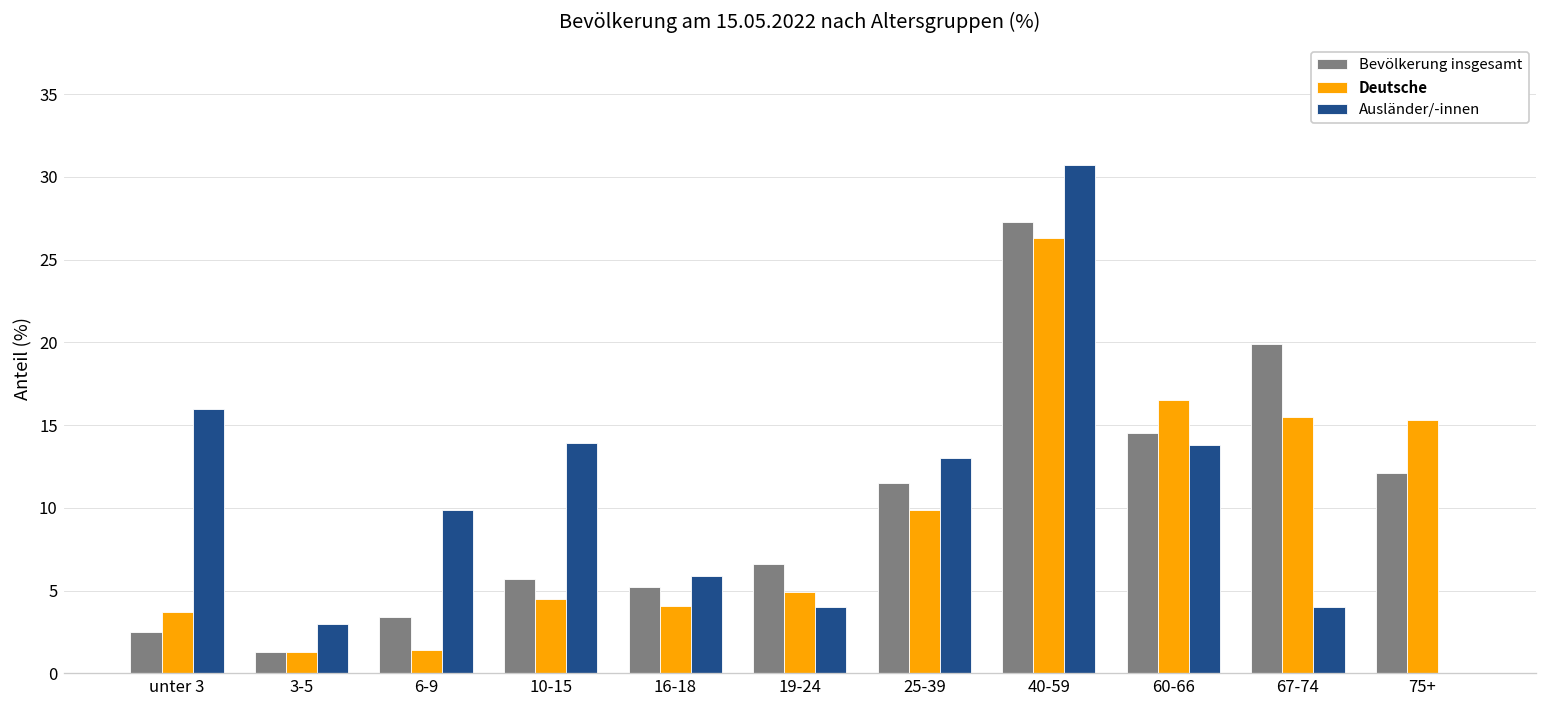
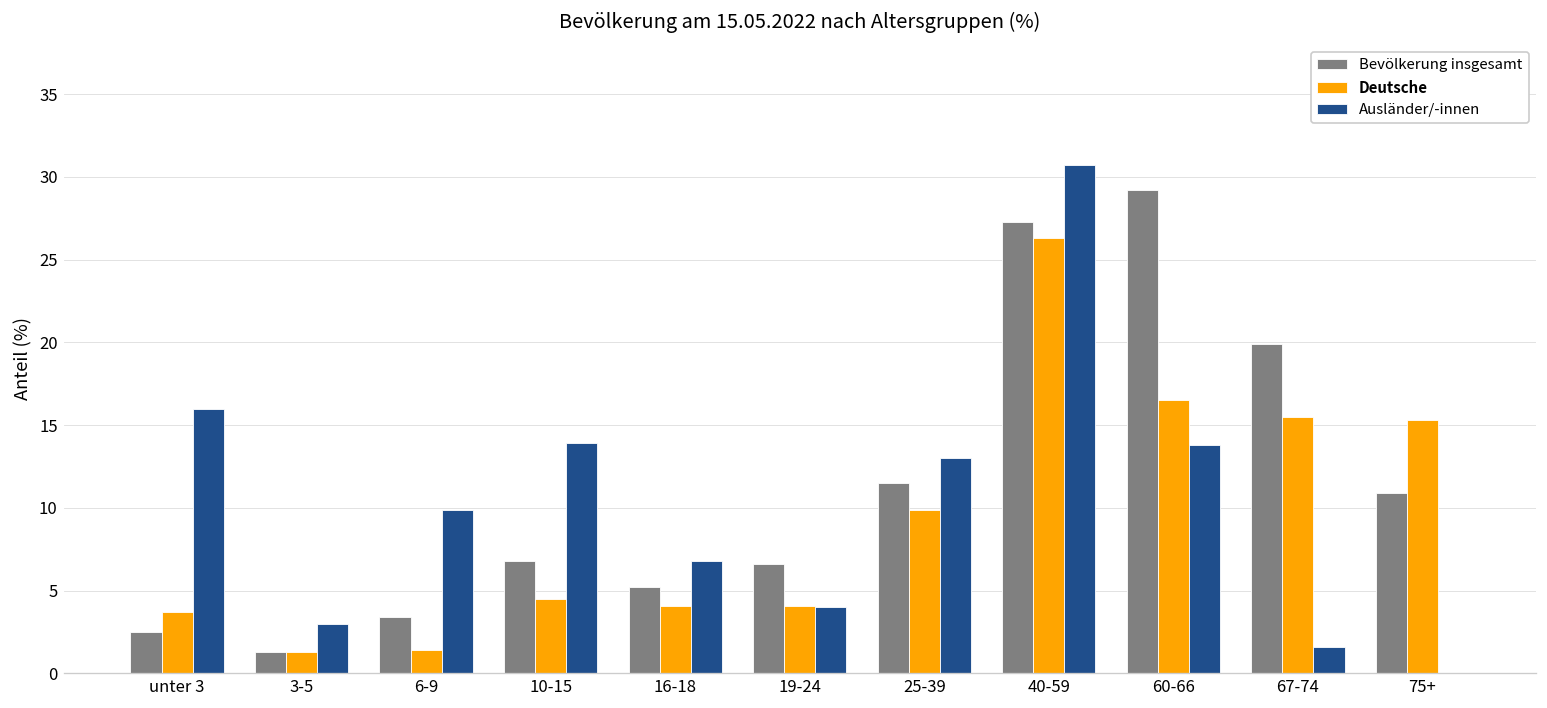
  {
    "Bevölkerung insgesamt": {
      "unter 3": 2.5,
      "3-5": 1.3,
      "6-9": 3.4,
-     "10-15": 5.7,
+     "10-15": 6.8,
      "16-18": 5.2,
      "19-24": 6.6,
      "25-39": 11.5,
      "40-59": 27.3,
-     "60-66": 14.5,
+     "60-66": 29.2,
      "67-74": 19.9,
-     "75+": 12.1
+     "75+": 10.9
    },
    "Deutsche": {
      "unter 3": 3.7,
      "3-5": 1.3,
      "6-9": 1.4,
      "10-15": 4.5,
      "16-18": 4.1,
-     "19-24": 4.9,
+     "19-24": 4.1,
      "25-39": 9.9,
      "40-59": 26.3,
      "60-66": 16.5,
      "67-74": 15.5,
      "75+": 15.3
    },
    "Ausländer/-innen": {
      "unter 3": 16.0,
      "3-5": 3.0,
      "6-9": 9.9,
      "10-15": 13.9,
-     "16-18": 5.9,
+     "16-18": 6.8,
      "19-24": 4.0,
      "25-39": 13.0,
      "40-59": 30.7,
      "60-66": 13.8,
-     "67-74": 4.0,
+     "67-74": 1.6,
      "75+": 0.0
    }
  }
